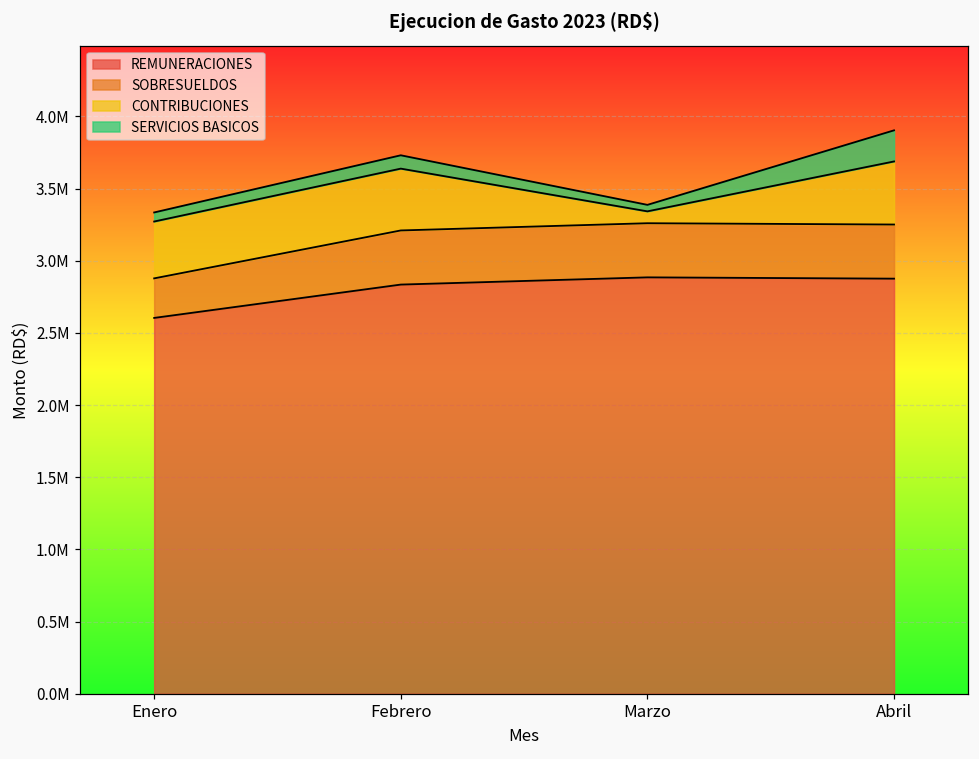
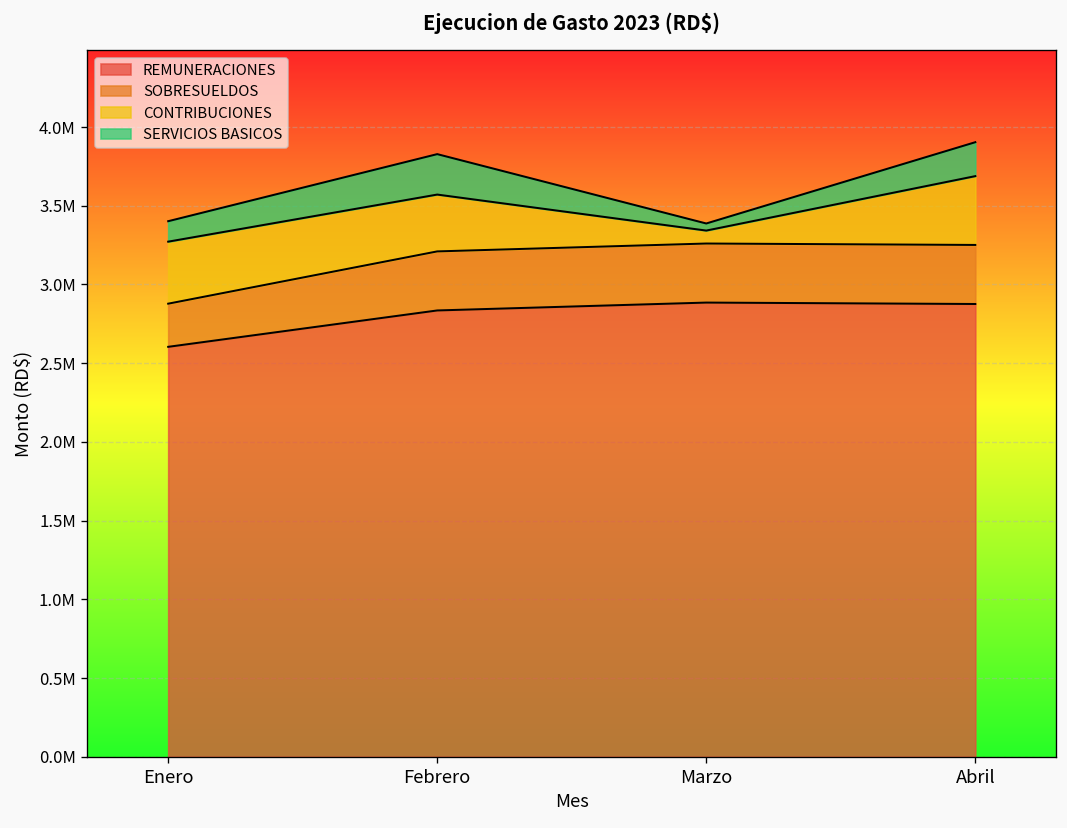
  {
    "CONTRIBUCIONES": {
      "Enero": 390000,
-     "Febrero": 430000,
+     "Febrero": 360000,
      "Marzo": 80000,
      "Abril": 440000
    },
    "SERVICIOS BASICOS": {
-     "Enero": 60000,
-     "Febrero": 90000,
+     "Enero": 130000,
+     "Febrero": 260000,
      "Marzo": 40000,
      "Abril": 220000
    }
  }
